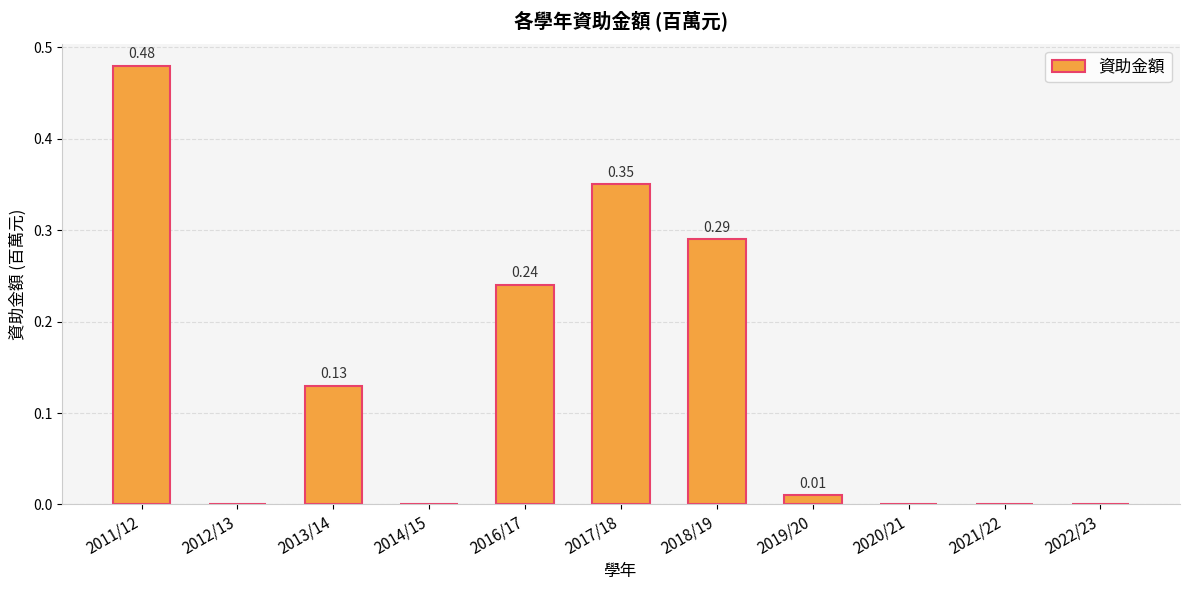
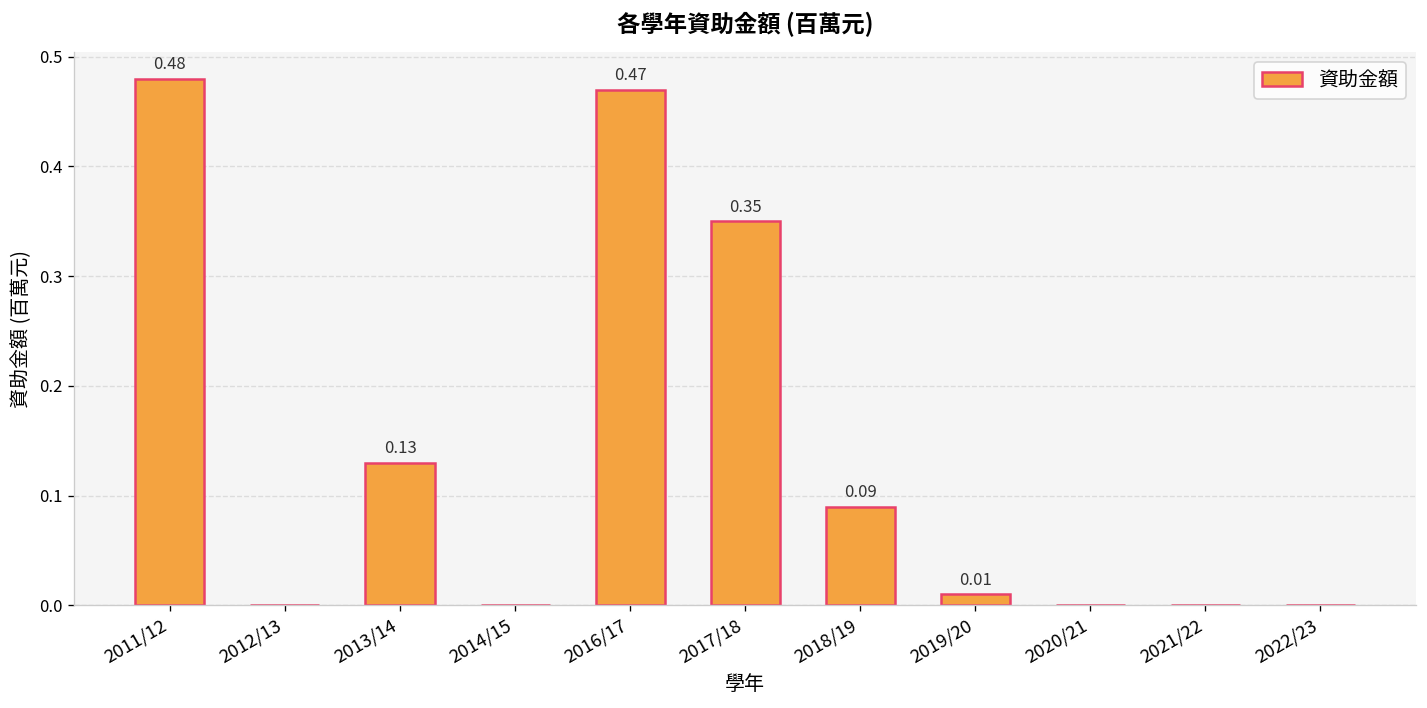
  {
    "2011/12": 0.48,
    "2013/14": 0.13,
-   "2016/17": 0.24,
+   "2016/17": 0.47,
    "2017/18": 0.35,
-   "2018/19": 0.29,
+   "2018/19": 0.09,
    "2019/20": 0.01
  }
